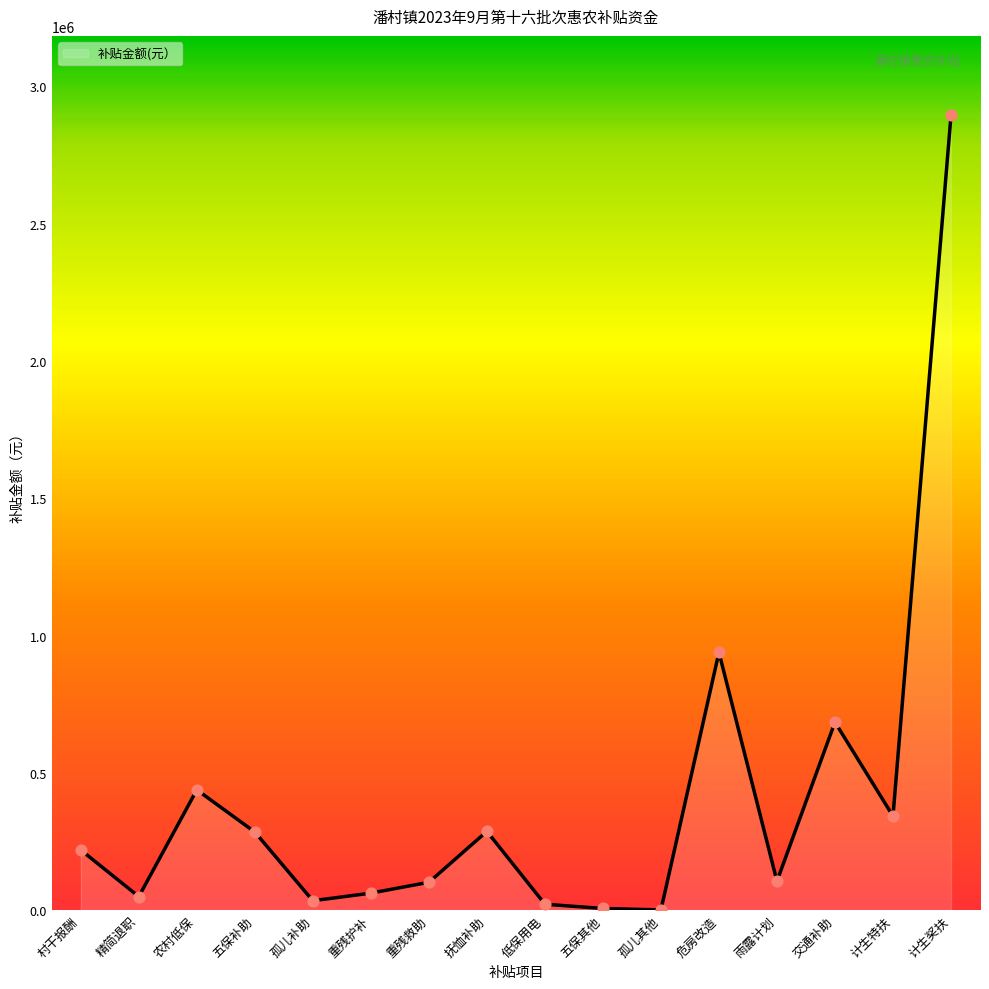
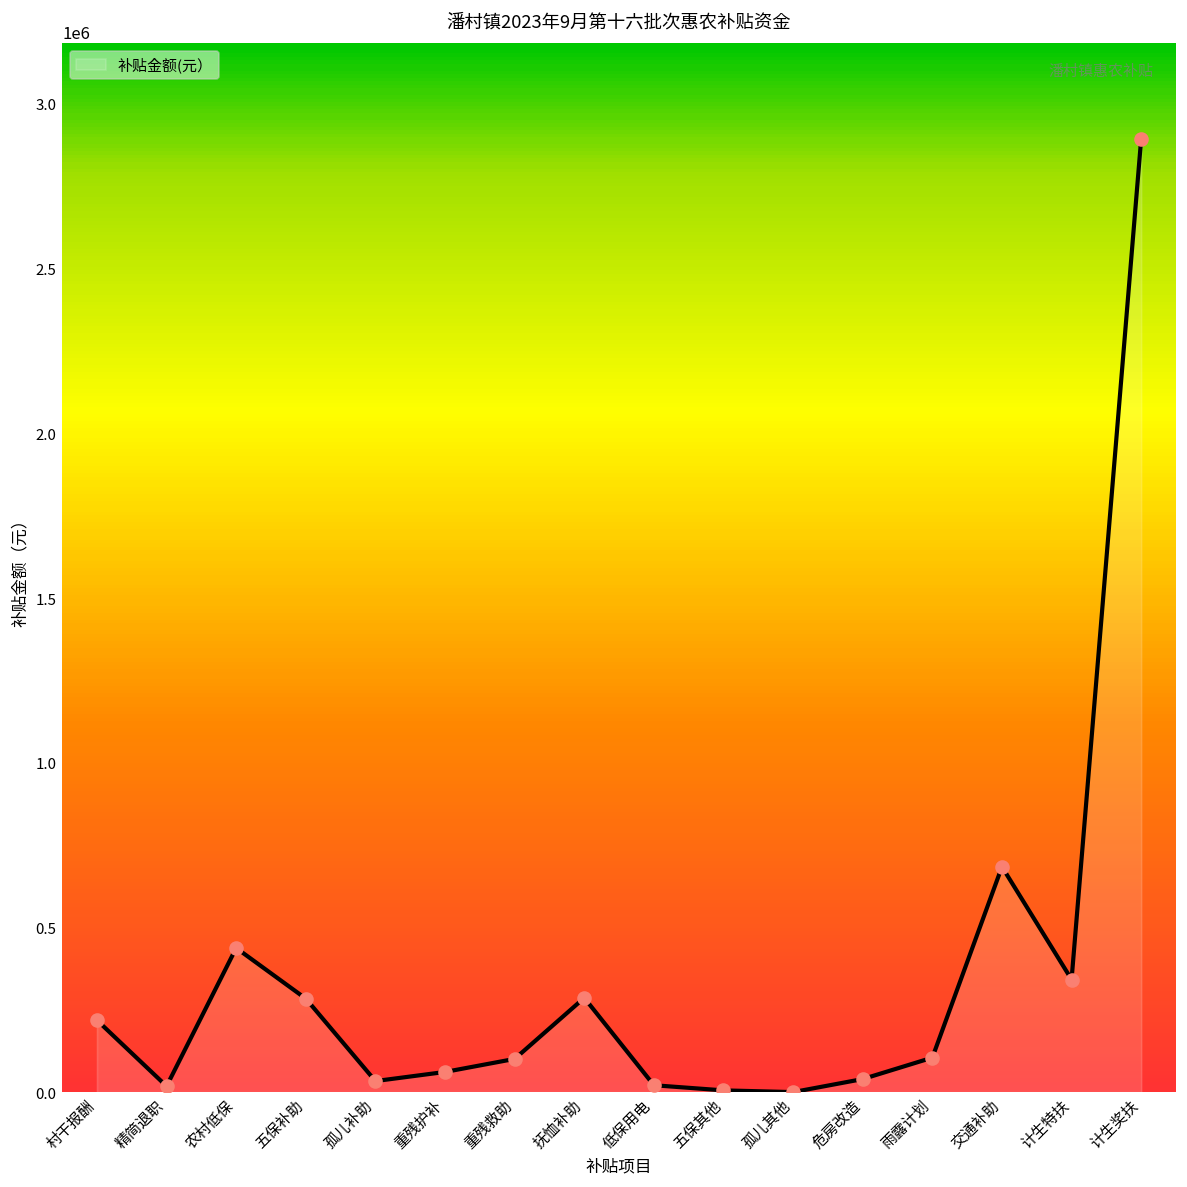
  {
    "村干报酬": 220000,
-   "精简退职": 50000,
+   "精简退职": 20000,
    "农村低保": 440000,
    "五保补助": 280000,
    "孤儿补助": 30000,
    "重残护补": 60000,
    "重残救助": 100000,
    "抚恤补助": 290000,
    "低保用电": 20000,
    "五保其他": 10000,
    "孤儿其他": 0,
-   "危房改造": 940000,
+   "危房改造": 40000,
    "雨露计划": 110000,
    "交通补助": 680000,
    "计生特扶": 340000,
    "计生奖扶": 2890000
  }
